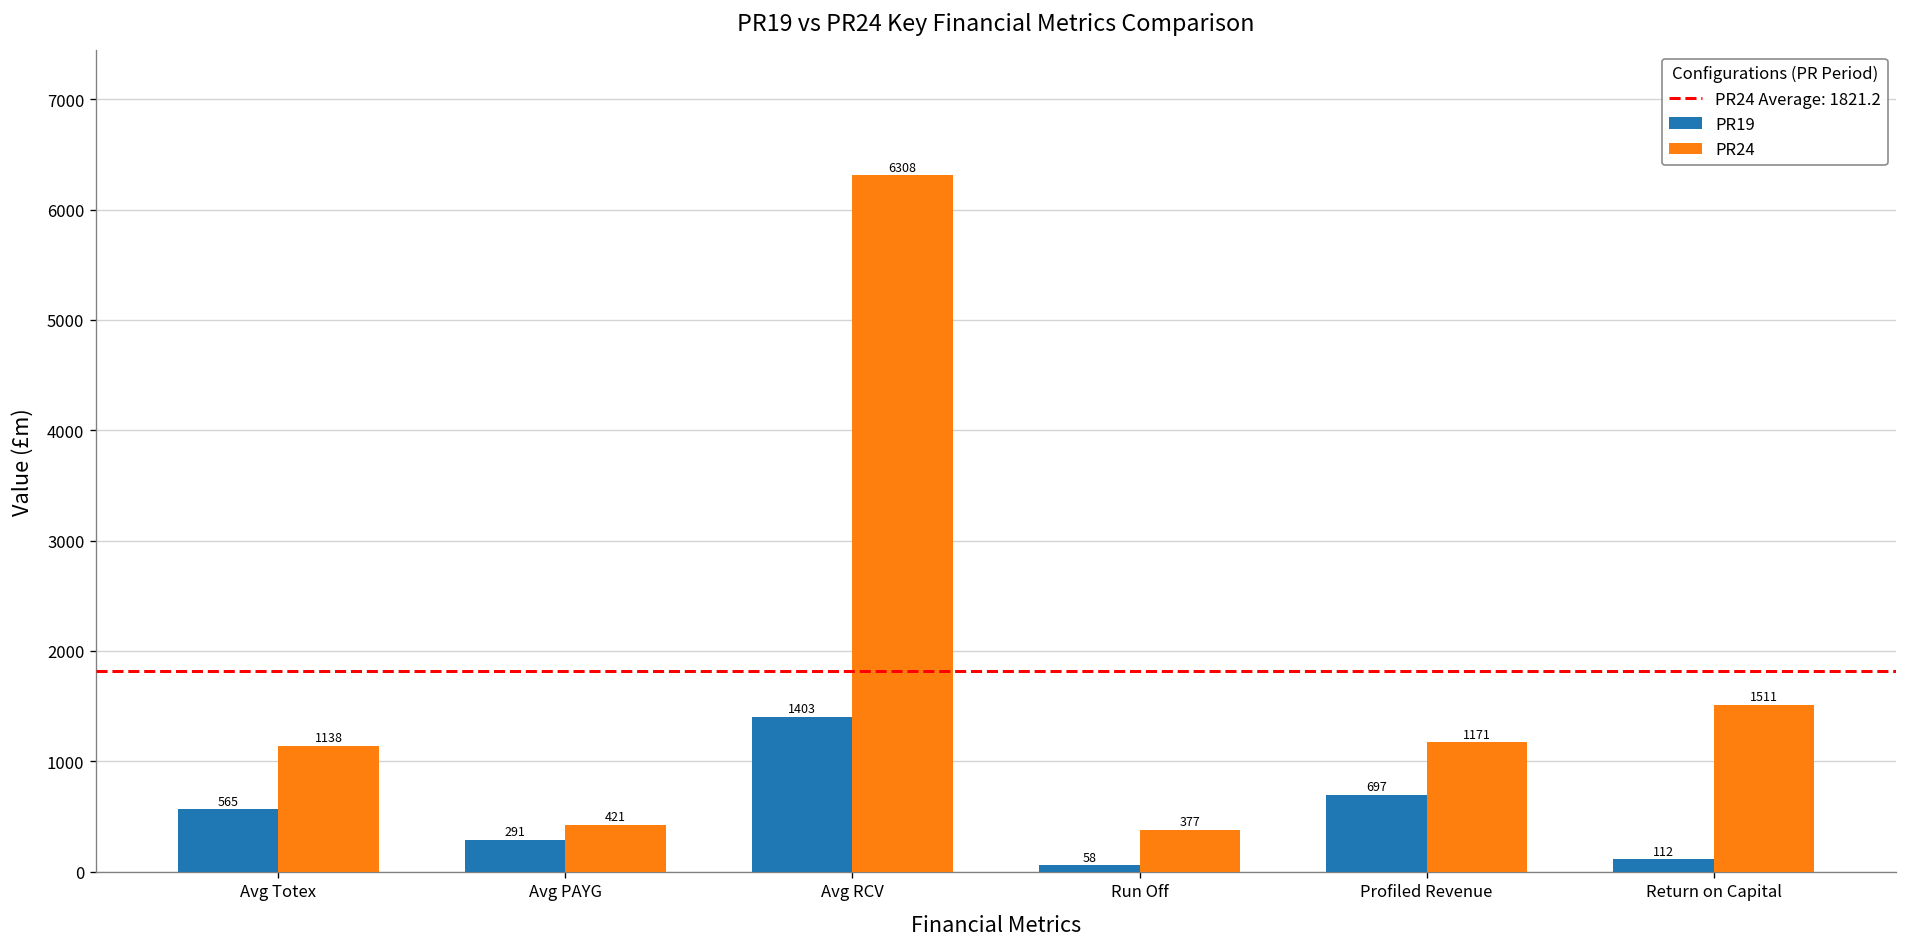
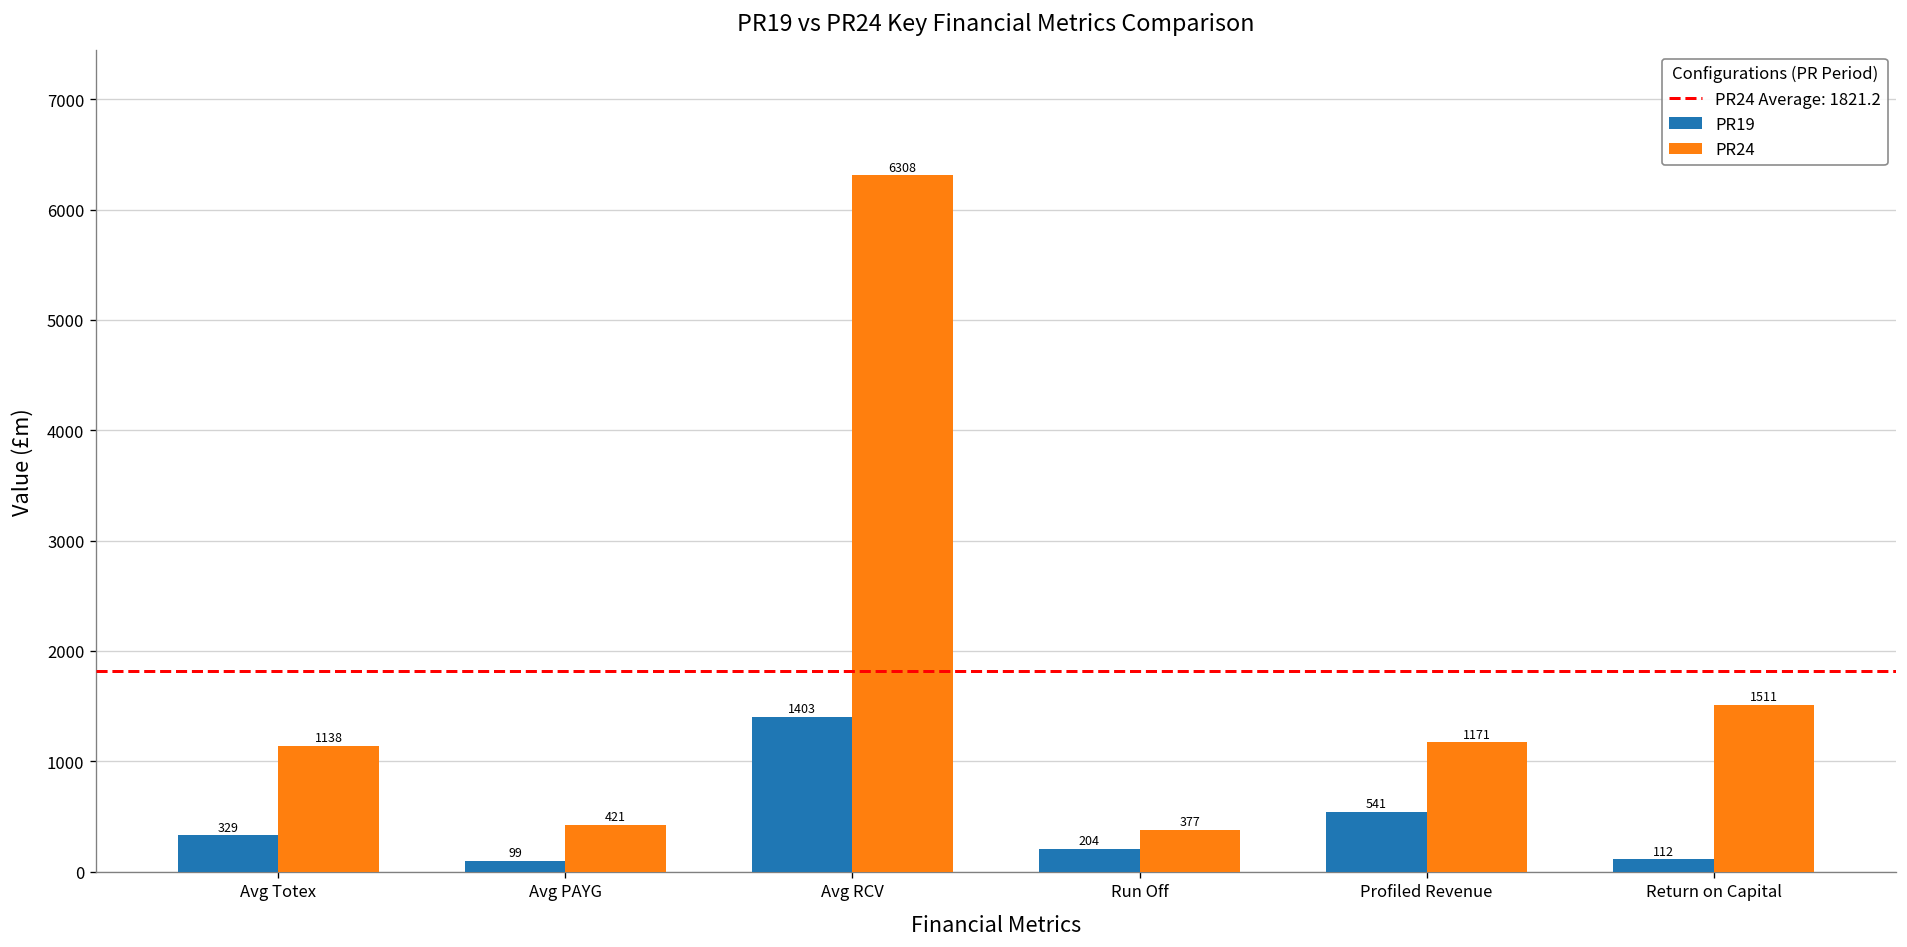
  {
    "PR19": {
-     "Avg Totex": 565,
-     "Avg PAYG": 291,
+     "Avg Totex": 329,
+     "Avg PAYG": 99,
      "Avg RCV": 1403,
-     "Run Off": 58,
-     "Profiled Revenue": 697,
+     "Run Off": 204,
+     "Profiled Revenue": 541,
      "Return on Capital": 112
    },
    "PR24": {
      "Avg Totex": 1138,
      "Avg PAYG": 421,
      "Avg RCV": 6308,
      "Run Off": 377,
      "Profiled Revenue": 1171,
      "Return on Capital": 1511
    }
  }
